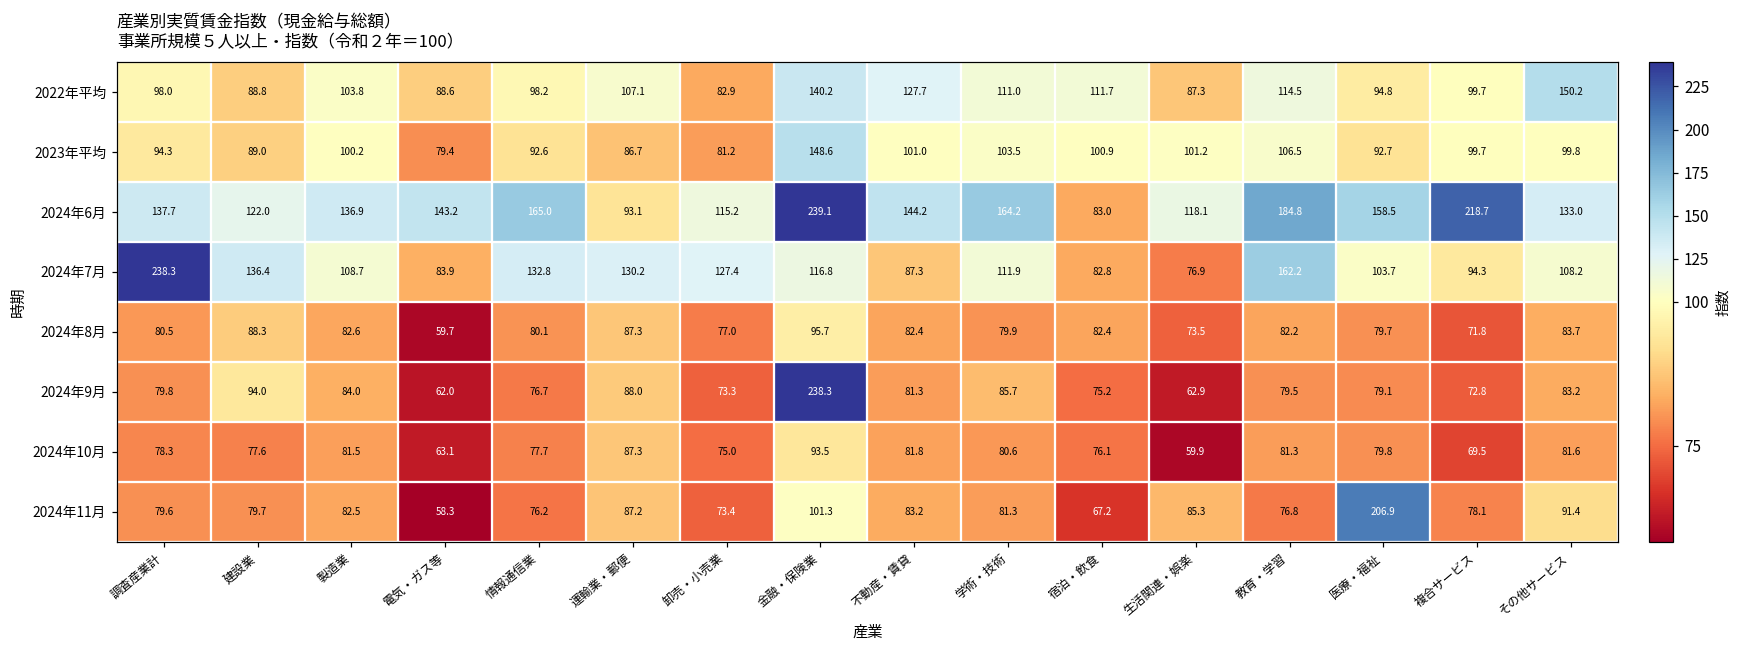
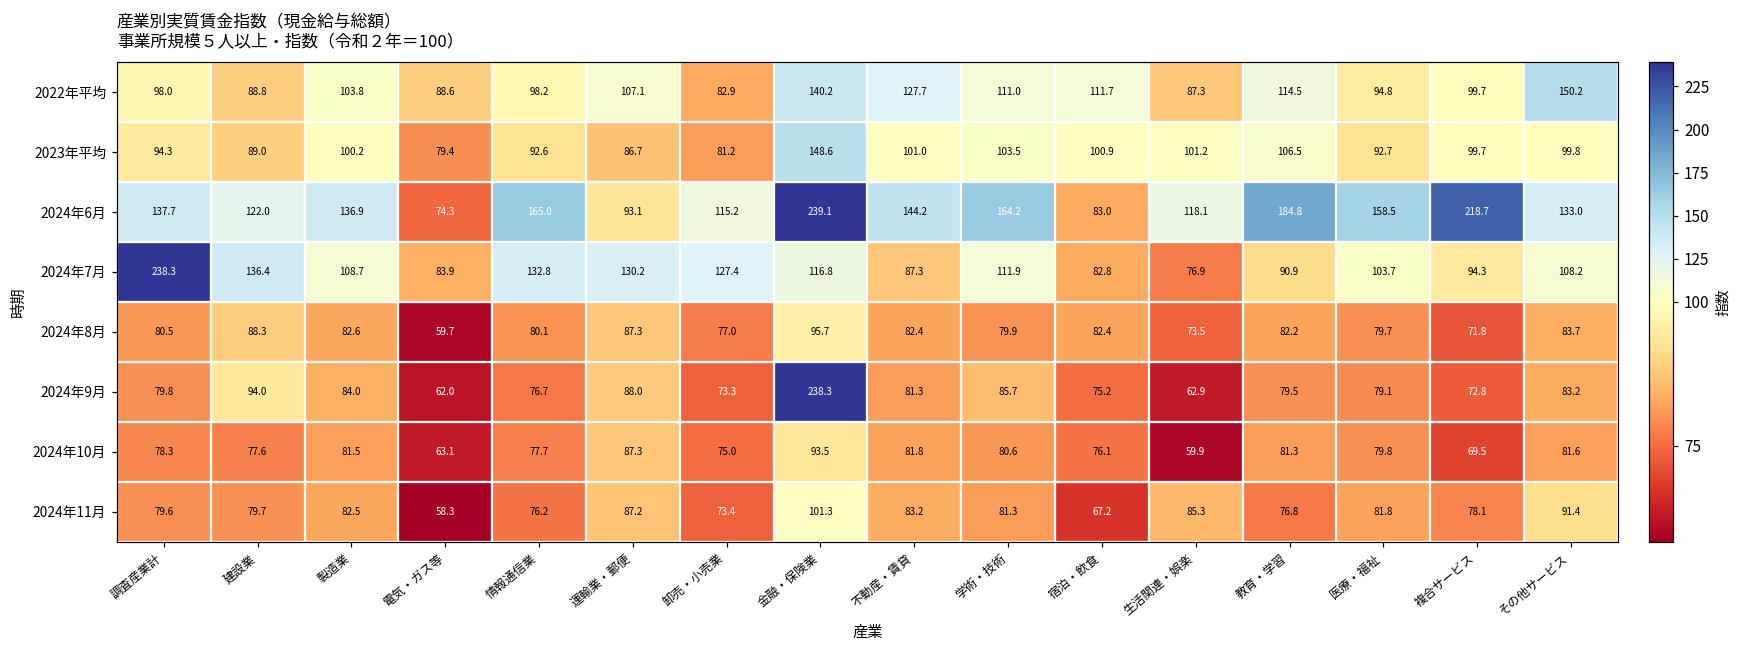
  {
    "2022年平均": {
      "調査産業計": 98.0,
      "建設業": 88.8,
      "製造業": 103.8,
      "電気・ガス等": 88.6,
      "情報通信業": 98.2,
      "運輸業・郵便": 107.1,
      "卸売・小売業": 82.9,
      "金融・保険業": 140.2,
      "不動産・賃貸": 127.7,
      "学術・技術": 111.0,
      "宿泊・飲食": 111.7,
      "生活関連・娯楽": 87.3,
      "教育・学習": 114.5,
      "医療・福祉": 94.8,
      "複合サービス": 99.7,
      "その他サービス": 150.2
    },
    "2023年平均": {
      "調査産業計": 94.3,
      "建設業": 89.0,
      "製造業": 100.2,
      "電気・ガス等": 79.4,
      "情報通信業": 92.6,
      "運輸業・郵便": 86.7,
      "卸売・小売業": 81.2,
      "金融・保険業": 148.6,
      "不動産・賃貸": 101.0,
      "学術・技術": 103.5,
      "宿泊・飲食": 100.9,
      "生活関連・娯楽": 101.2,
      "教育・学習": 106.5,
      "医療・福祉": 92.7,
      "複合サービス": 99.7,
      "その他サービス": 99.8
    },
    "2024年6月": {
      "調査産業計": 137.7,
      "建設業": 122.0,
      "製造業": 136.9,
-     "電気・ガス等": 143.2,
+     "電気・ガス等": 74.3,
      "情報通信業": 165.0,
      "運輸業・郵便": 93.1,
      "卸売・小売業": 115.2,
      "金融・保険業": 239.1,
      "不動産・賃貸": 144.2,
      "学術・技術": 164.2,
      "宿泊・飲食": 83.0,
      "生活関連・娯楽": 118.1,
      "教育・学習": 184.8,
      "医療・福祉": 158.5,
      "複合サービス": 218.7,
      "その他サービス": 133.0
    },
    "2024年7月": {
      "調査産業計": 238.3,
      "建設業": 136.4,
      "製造業": 108.7,
      "電気・ガス等": 83.9,
      "情報通信業": 132.8,
      "運輸業・郵便": 130.2,
      "卸売・小売業": 127.4,
      "金融・保険業": 116.8,
      "不動産・賃貸": 87.3,
      "学術・技術": 111.9,
      "宿泊・飲食": 82.8,
      "生活関連・娯楽": 76.9,
-     "教育・学習": 162.2,
+     "教育・学習": 90.9,
      "医療・福祉": 103.7,
      "複合サービス": 94.3,
      "その他サービス": 108.2
    },
    "2024年8月": {
      "調査産業計": 80.5,
      "建設業": 88.3,
      "製造業": 82.6,
      "電気・ガス等": 59.7,
      "情報通信業": 80.1,
      "運輸業・郵便": 87.3,
      "卸売・小売業": 77.0,
      "金融・保険業": 95.7,
      "不動産・賃貸": 82.4,
      "学術・技術": 79.9,
      "宿泊・飲食": 82.4,
      "生活関連・娯楽": 73.5,
      "教育・学習": 82.2,
      "医療・福祉": 79.7,
      "複合サービス": 71.8,
      "その他サービス": 83.7
    },
    "2024年9月": {
      "調査産業計": 79.8,
      "建設業": 94.0,
      "製造業": 84.0,
      "電気・ガス等": 62.0,
      "情報通信業": 76.7,
      "運輸業・郵便": 88.0,
      "卸売・小売業": 73.3,
      "金融・保険業": 238.3,
      "不動産・賃貸": 81.3,
      "学術・技術": 85.7,
      "宿泊・飲食": 75.2,
      "生活関連・娯楽": 62.9,
      "教育・学習": 79.5,
      "医療・福祉": 79.1,
      "複合サービス": 72.8,
      "その他サービス": 83.2
    },
    "2024年10月": {
      "調査産業計": 78.3,
      "建設業": 77.6,
      "製造業": 81.5,
      "電気・ガス等": 63.1,
      "情報通信業": 77.7,
      "運輸業・郵便": 87.3,
      "卸売・小売業": 75.0,
      "金融・保険業": 93.5,
      "不動産・賃貸": 81.8,
      "学術・技術": 80.6,
      "宿泊・飲食": 76.1,
      "生活関連・娯楽": 59.9,
      "教育・学習": 81.3,
      "医療・福祉": 79.8,
      "複合サービス": 69.5,
      "その他サービス": 81.6
    },
    "2024年11月": {
      "調査産業計": 79.6,
      "建設業": 79.7,
      "製造業": 82.5,
      "電気・ガス等": 58.3,
      "情報通信業": 76.2,
      "運輸業・郵便": 87.2,
      "卸売・小売業": 73.4,
      "金融・保険業": 101.3,
      "不動産・賃貸": 83.2,
      "学術・技術": 81.3,
      "宿泊・飲食": 67.2,
      "生活関連・娯楽": 85.3,
      "教育・学習": 76.8,
-     "医療・福祉": 206.9,
+     "医療・福祉": 81.8,
      "複合サービス": 78.1,
      "その他サービス": 91.4
    }
  }
